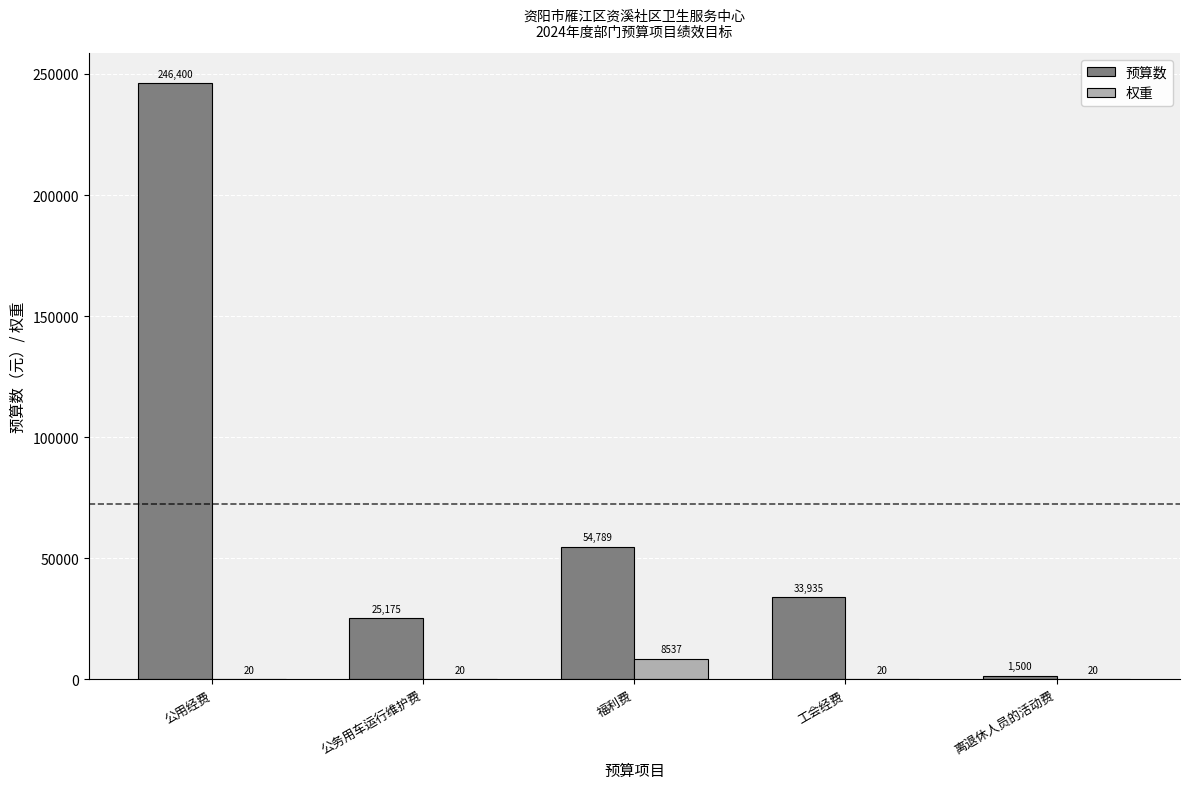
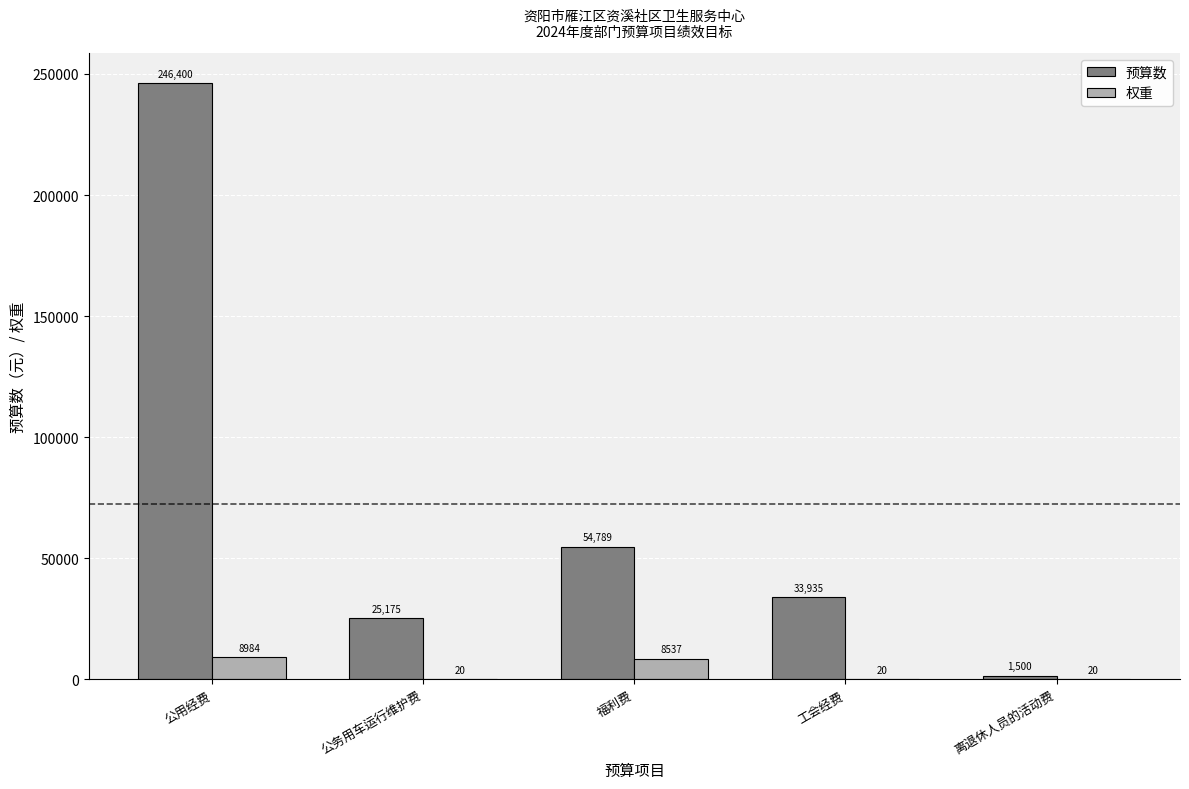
  {
    "预算数": {
      "公用经费": "246,400",
      "公务用车运行维护费": "25,175",
      "福利费": "54,789",
      "工会经费": "33,935",
      "离退休人员的活动费": "1,500"
    },
    "权重": {
-     "公用经费": "20",
+     "公用经费": "8984",
      "公务用车运行维护费": "20",
      "福利费": "8537",
      "工会经费": "20",
      "离退休人员的活动费": "20"
    }
  }
